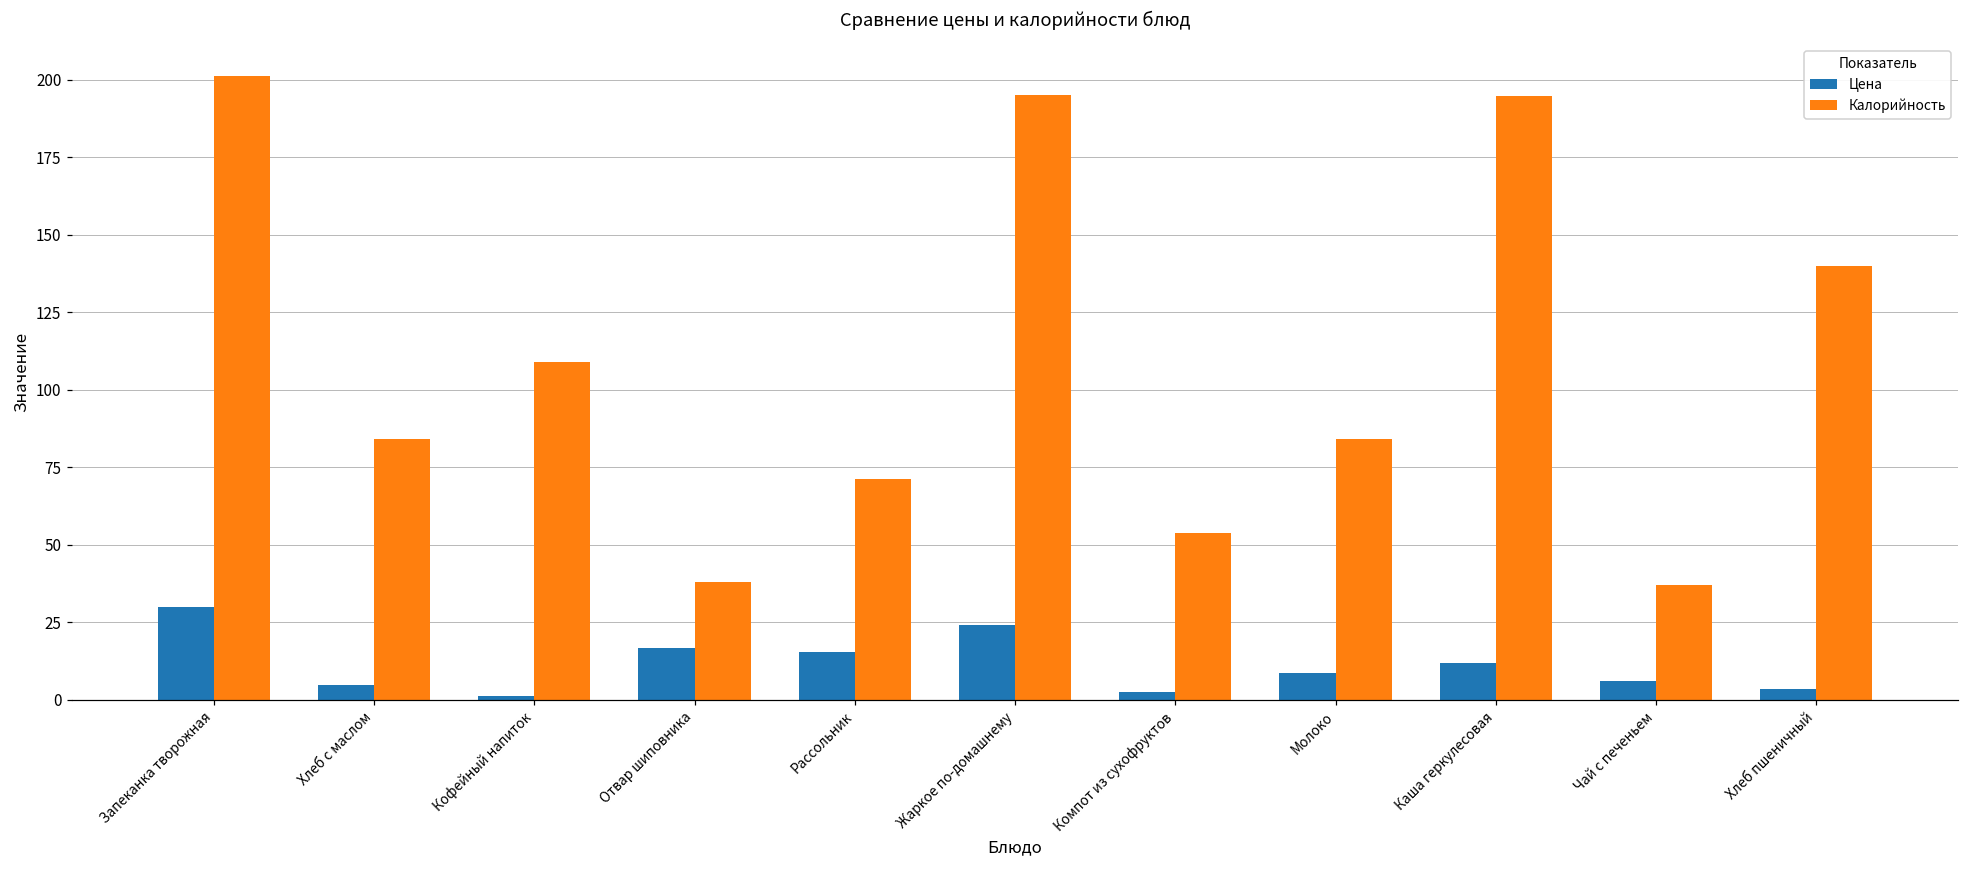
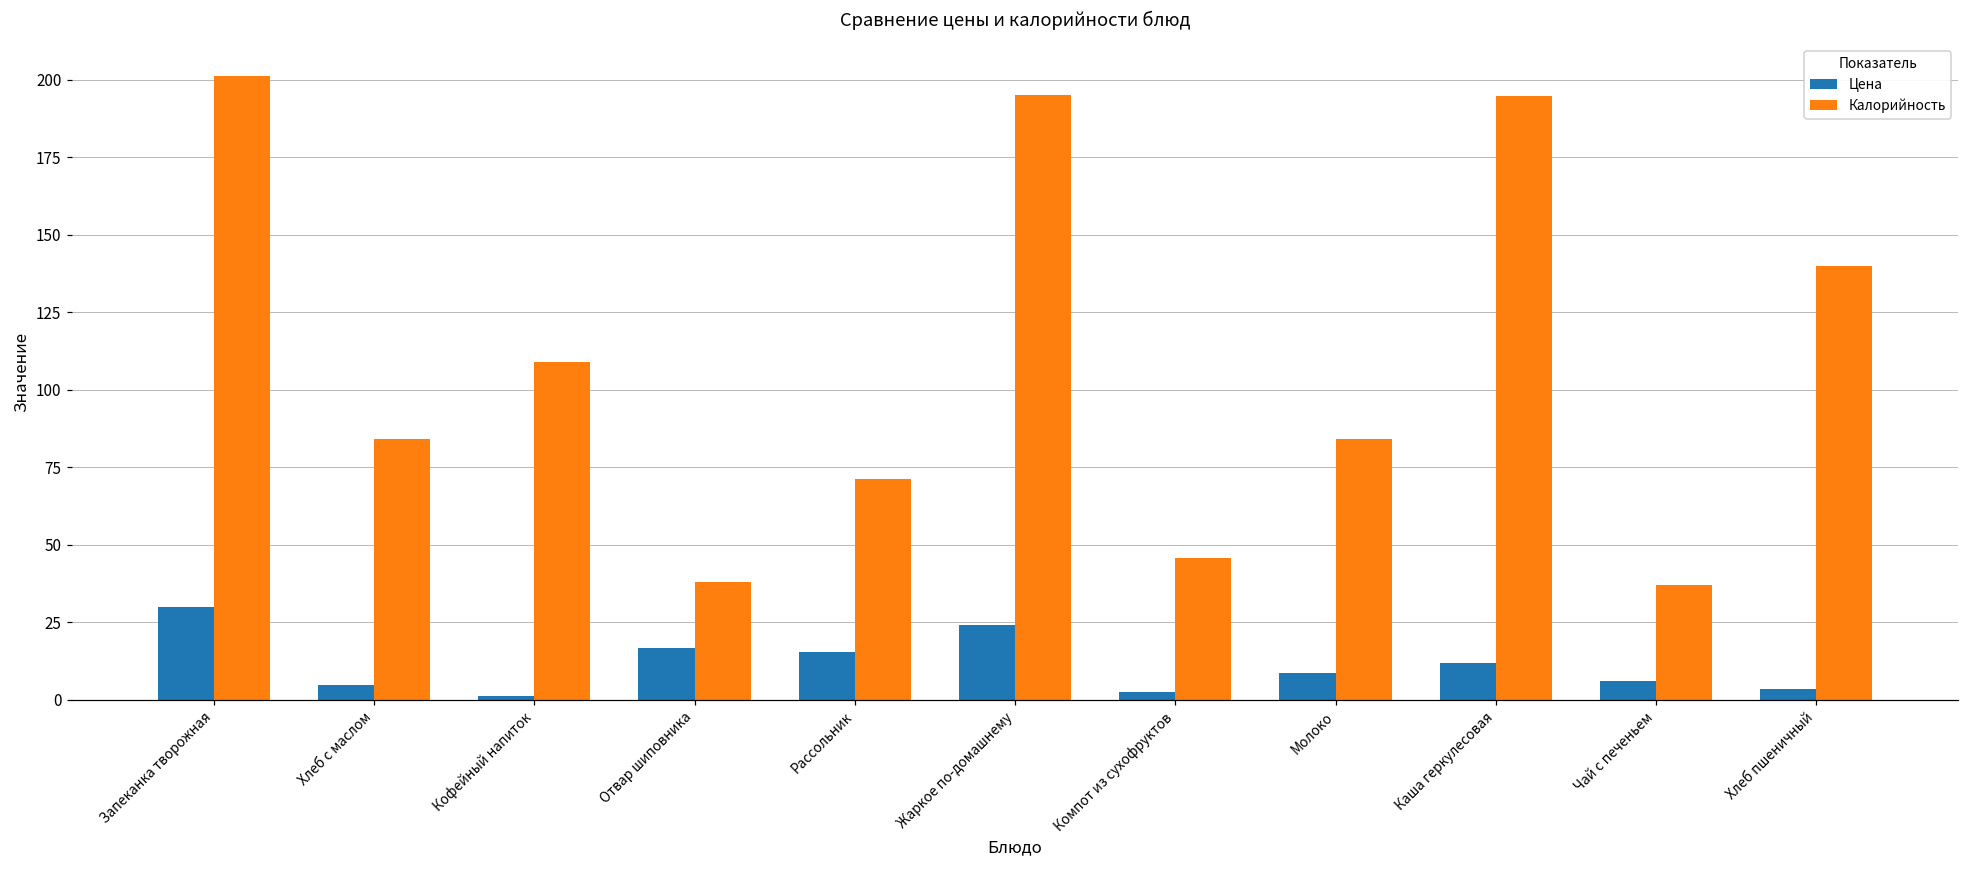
  {
    "Цена": {
      "Запеканка творожная": 30,
      "Хлеб с маслом": 5,
      "Кофейный напиток": 1,
      "Отвар шиповника": 17,
      "Рассольник": 15,
      "Жаркое по-домашнему": 24,
      "Компот из сухофруктов": 2,
      "Молоко": 9,
      "Каша геркулесовая": 12,
      "Чай с печеньем": 6,
      "Хлеб пшеничный": 3
    },
    "Калорийность": {
      "Запеканка творожная": 201,
      "Хлеб с маслом": 84,
      "Кофейный напиток": 109,
      "Отвар шиповника": 38,
      "Рассольник": 71,
      "Жаркое по-домашнему": 195,
-     "Компот из сухофруктов": 54,
+     "Компот из сухофруктов": 46,
      "Молоко": 84,
      "Каша геркулесовая": 195,
      "Чай с печеньем": 37,
      "Хлеб пшеничный": 140
    }
  }
